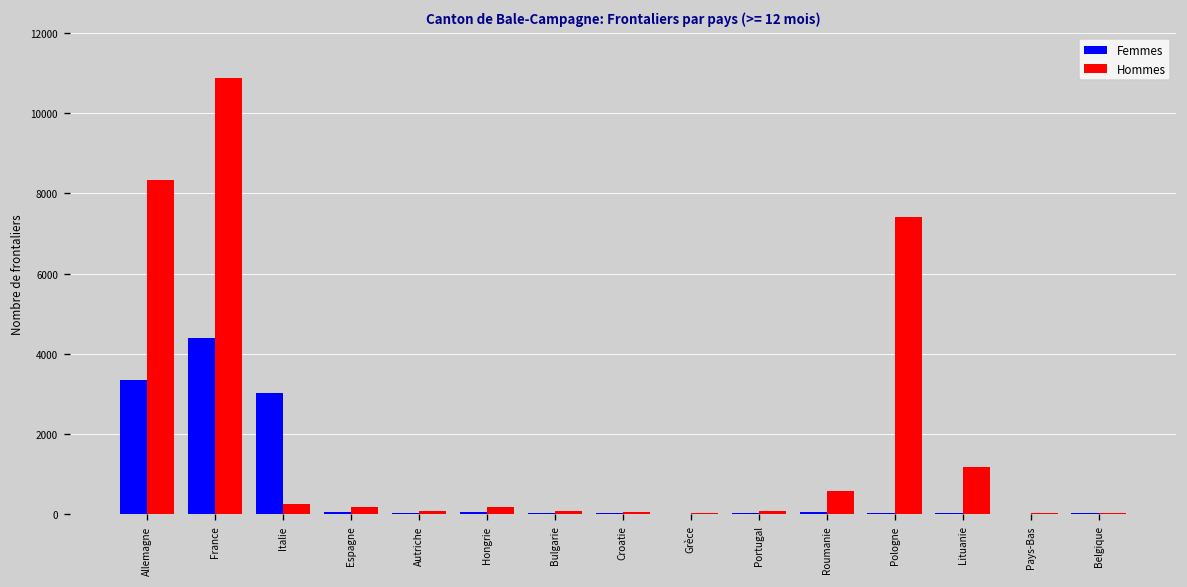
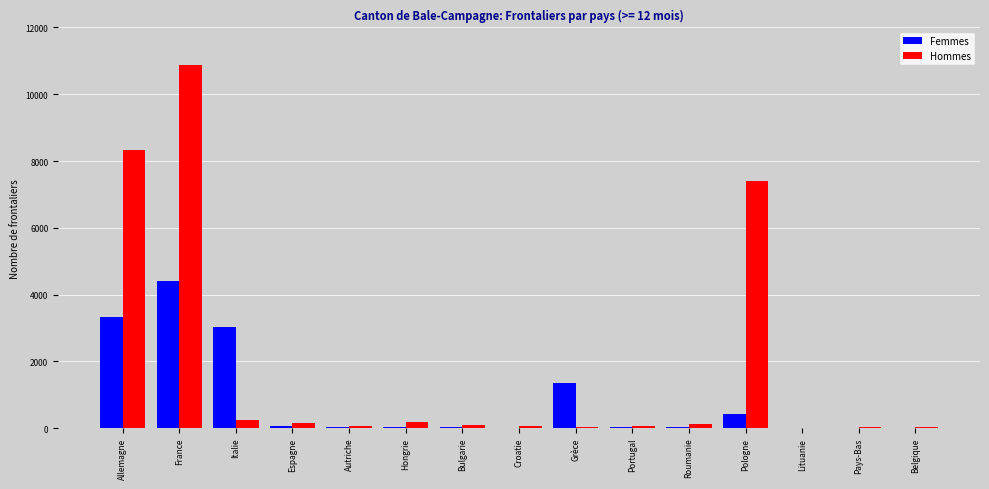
  {
    "Femmes": {
      "Allemagne": 3300,
      "France": 4400,
      "Italie": 3000,
-     "Grèce": 0,
-     "Pologne": 0
+     "Grèce": 1300,
+     "Pologne": 400
    },
    "Hommes": {
      "Allemagne": 8300,
      "France": 10900,
      "Italie": 200,
      "Espagne": 200,
      "Hongrie": 200,
      "Bulgarie": 100,
-     "Roumanie": 600,
+     "Roumanie": 100,
      "Pologne": 7400,
-     "Lituanie": 1200
+     "Lituanie": 0
    }
  }
